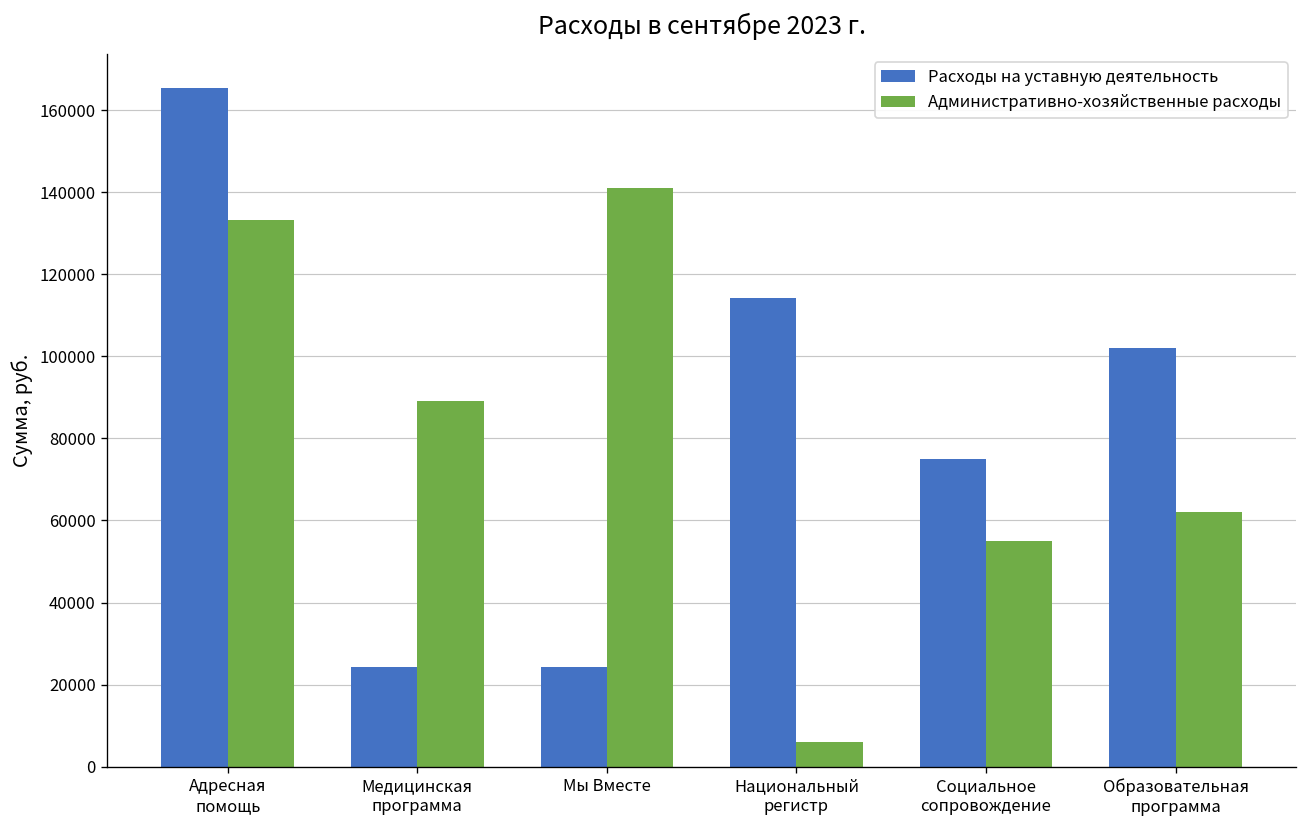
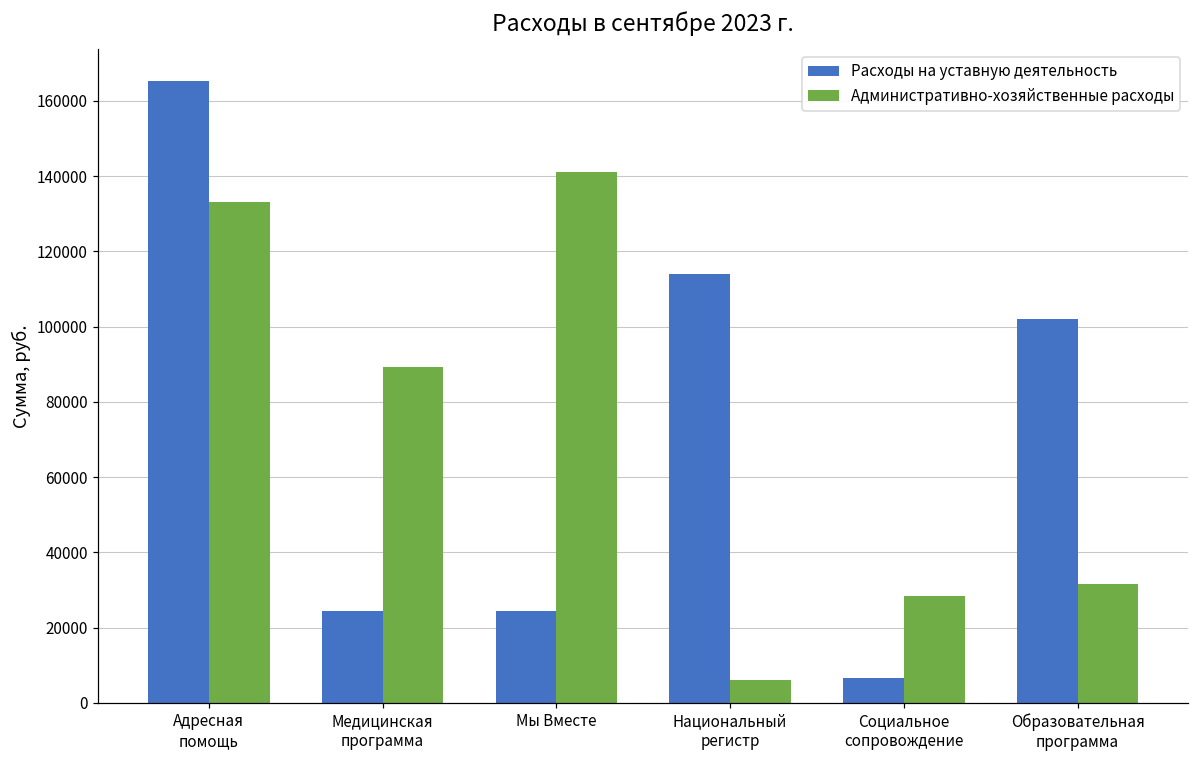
  {
    "Расходы на уставную деятельность": {
      "Адресная помощь": 165000,
      "Медицинская программа": 24000,
      "Мы Вместе": 24000,
      "Национальный регистр": 114000,
-     "Социальное сопровождение": 75000,
+     "Социальное сопровождение": 7000,
      "Образовательная программа": 102000
    },
    "Административно-хозяйственные расходы": {
      "Адресная помощь": 133000,
      "Медицинская программа": 89000,
      "Мы Вместе": 141000,
      "Национальный регистр": 6000,
-     "Социальное сопровождение": 55000,
-     "Образовательная программа": 62000
+     "Социальное сопровождение": 28000,
+     "Образовательная программа": 31000
    }
  }
